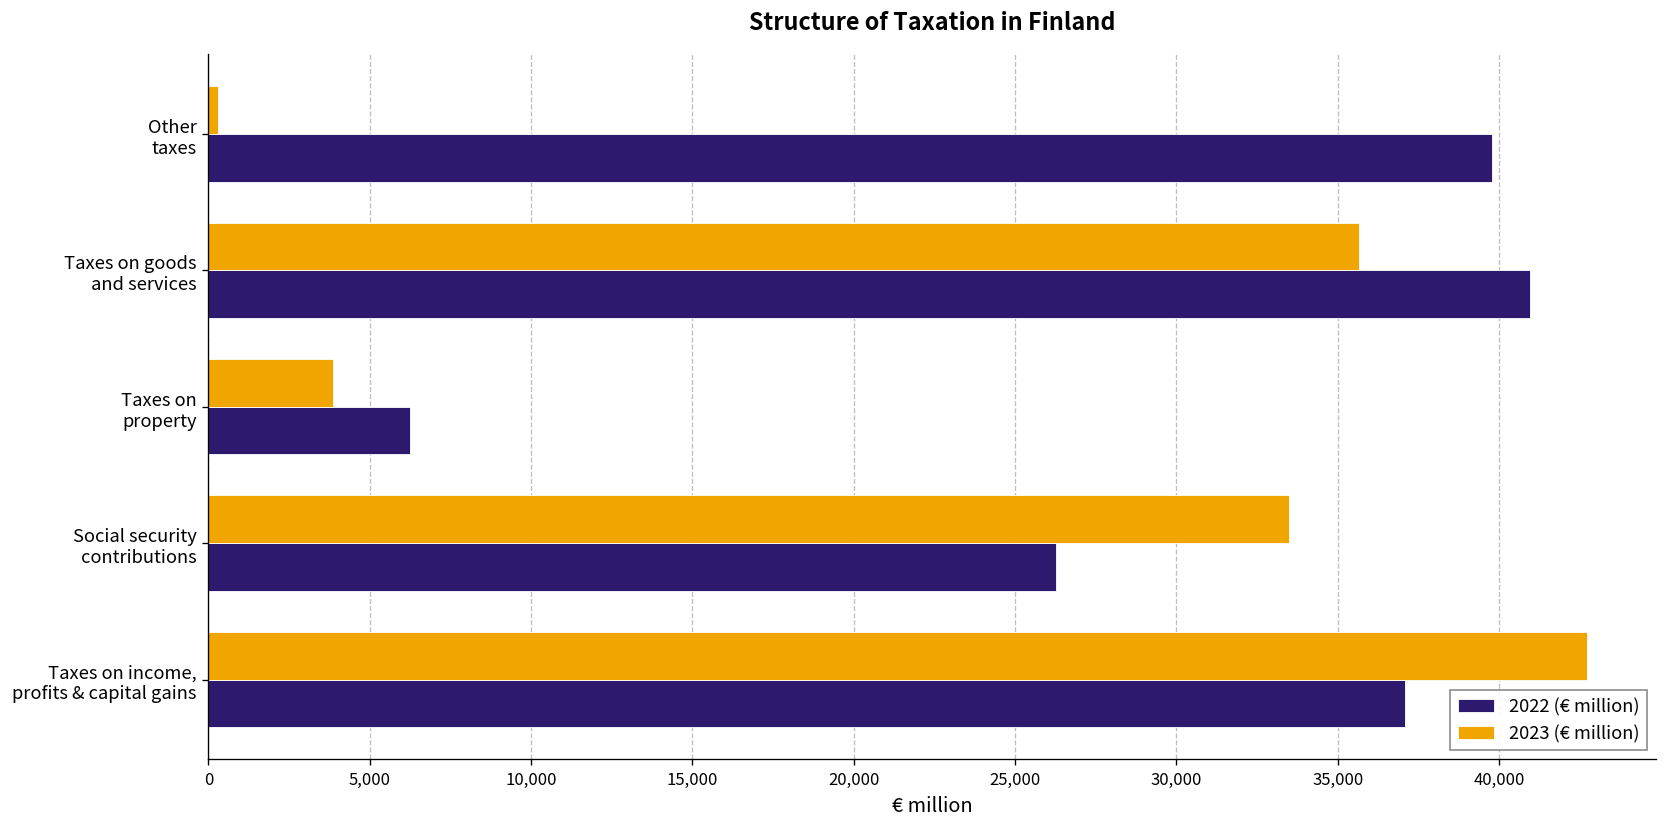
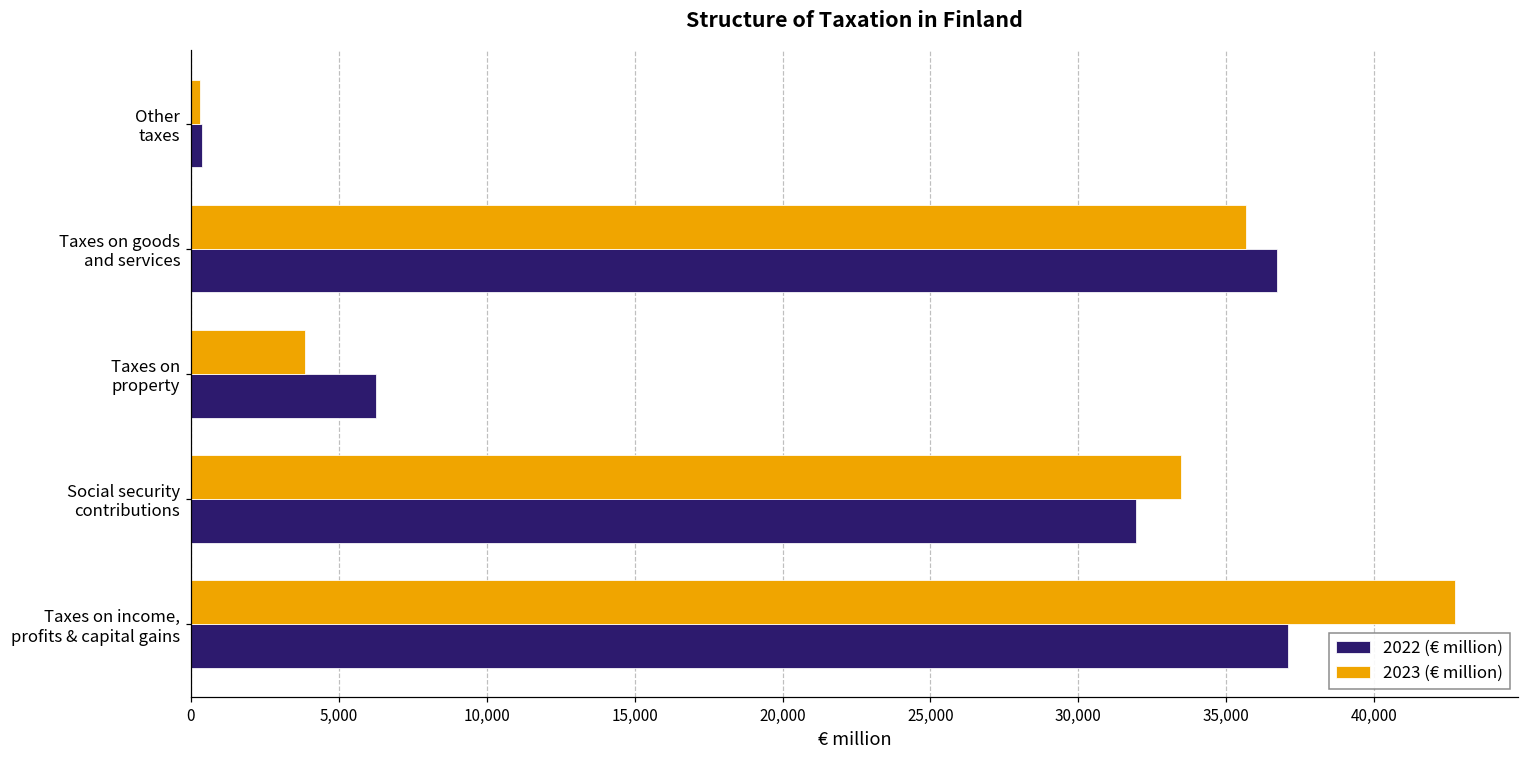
  {
    "2022 (€ million)": {
-     "Other taxes": "39,800",
-     "Taxes on goods and services": "41,000",
+     "Other taxes": "400",
+     "Taxes on goods and services": "36,700",
      "Taxes on property": "6,300",
-     "Social security contributions": "26,300",
+     "Social security contributions": "32,000",
      "Taxes on income, profits & capital gains": "37,100"
    },
    "2023 (€ million)": {
      "Other taxes": "300",
      "Taxes on goods and services": "35,700",
      "Taxes on property": "3,900",
      "Social security contributions": "33,500",
      "Taxes on income, profits & capital gains": "42,700"
    }
  }
